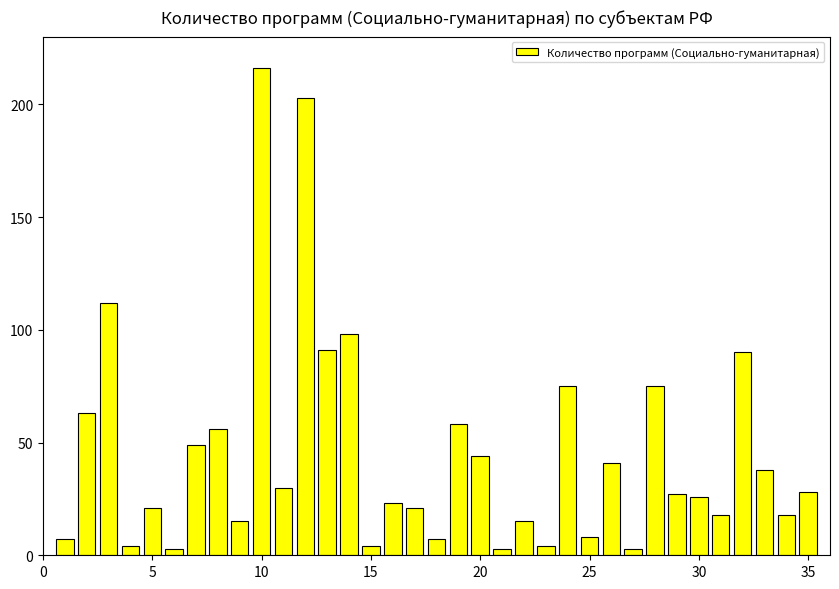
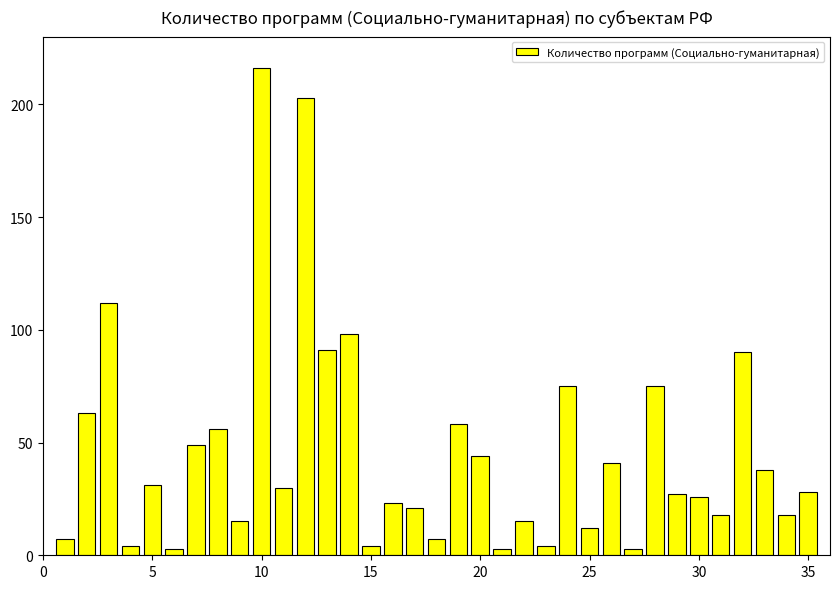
  {
-   "5": 21,
+   "5": 31,
    "10": 216,
    "15": 4,
    "20": 44,
-   "25": 8,
+   "25": 12,
    "30": 26,
    "35": 28
  }
